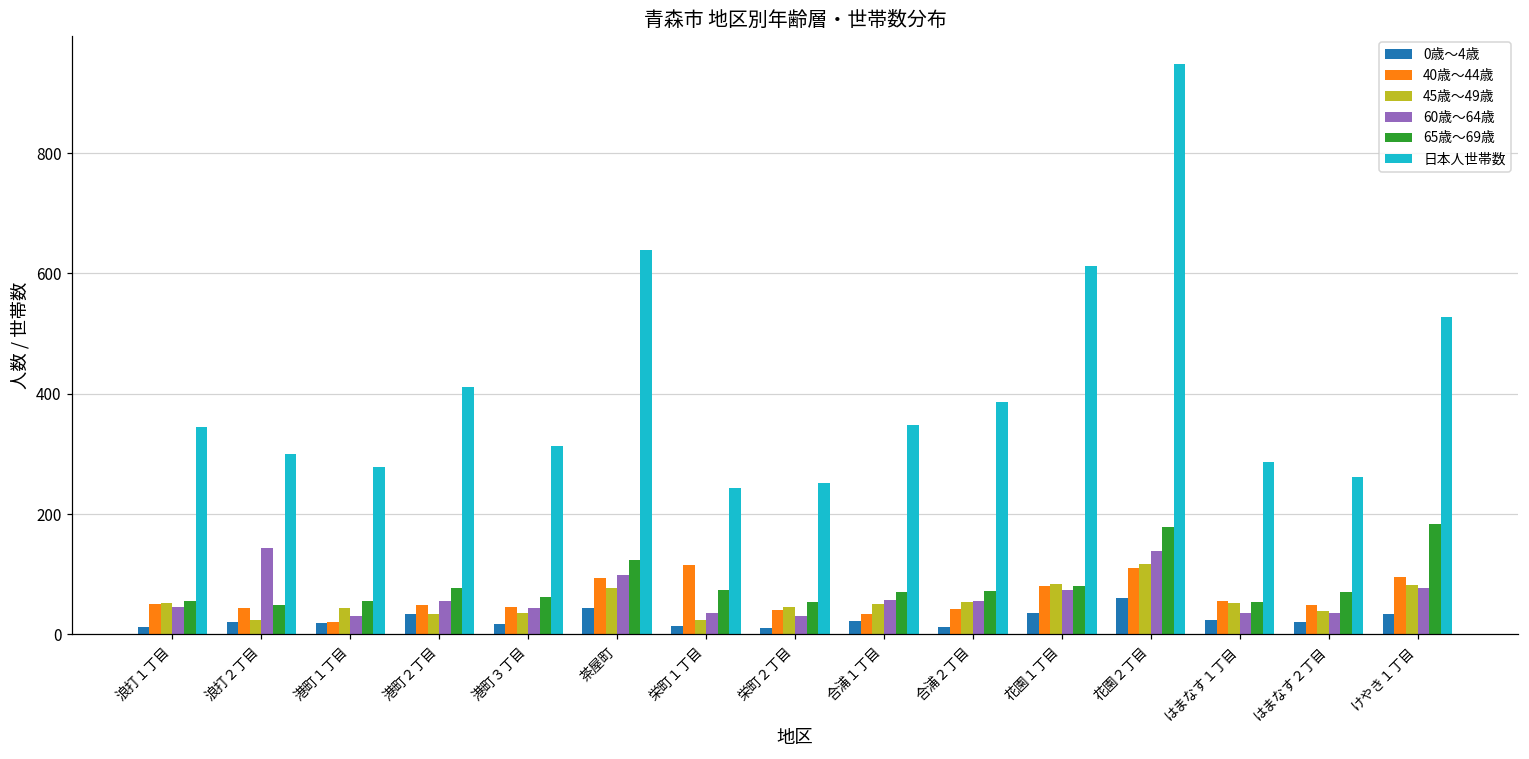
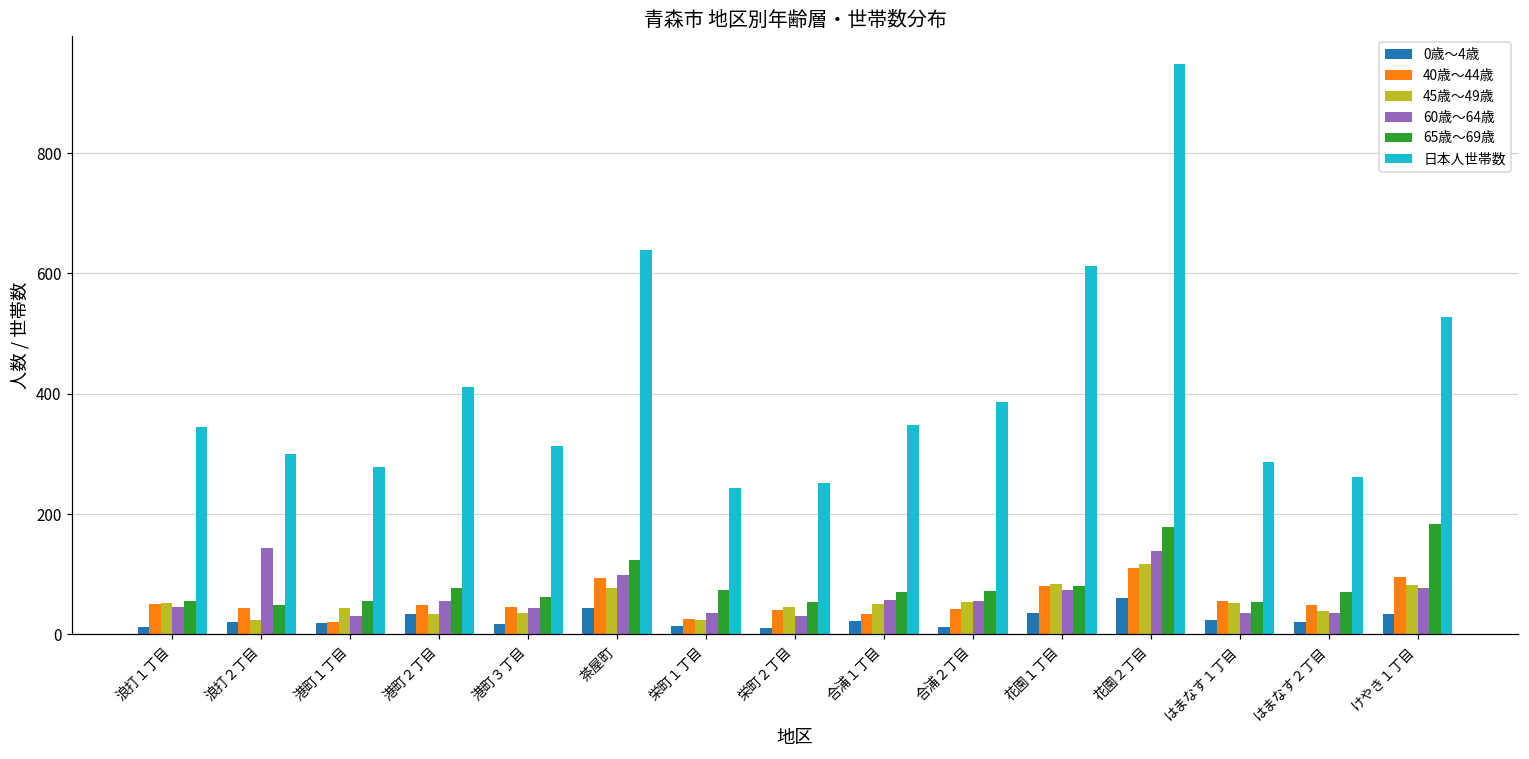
  {
    "0歳～4歳": {
      "浪打１丁目": 10,
      "浪打２丁目": 20,
      "港町１丁目": 20,
      "港町２丁目": 30,
      "港町３丁目": 20,
      "茶屋町": 40,
      "栄町１丁目": 10,
      "栄町２丁目": 10,
      "合浦１丁目": 20,
      "合浦２丁目": 10,
      "花園１丁目": 40,
      "花園２丁目": 60,
      "はまなす１丁目": 20,
      "はまなす２丁目": 20,
      "けやき１丁目": 30
    },
    "40歳～44歳": {
      "浪打１丁目": 50,
      "浪打２丁目": 40,
      "港町１丁目": 20,
      "港町２丁目": 50,
      "港町３丁目": 50,
      "茶屋町": 90,
-     "栄町１丁目": 120,
+     "栄町１丁目": 30,
      "栄町２丁目": 40,
      "合浦１丁目": 30,
      "合浦２丁目": 40,
      "花園１丁目": 80,
      "花園２丁目": 110,
      "はまなす１丁目": 60,
      "はまなす２丁目": 50,
      "けやき１丁目": 100
    },
    "45歳～49歳": {
      "浪打１丁目": 50,
      "浪打２丁目": 20,
      "港町１丁目": 40,
      "港町２丁目": 30,
      "港町３丁目": 40,
      "茶屋町": 80,
      "栄町１丁目": 20,
      "栄町２丁目": 50,
      "合浦１丁目": 50,
      "合浦２丁目": 50,
      "花園１丁目": 80,
      "花園２丁目": 120,
      "はまなす１丁目": 50,
      "はまなす２丁目": 40,
      "けやき１丁目": 80
    },
    "60歳～64歳": {
      "浪打１丁目": 50,
      "浪打２丁目": 140,
      "港町１丁目": 30,
      "港町２丁目": 60,
      "港町３丁目": 40,
      "茶屋町": 100,
      "栄町１丁目": 40,
      "栄町２丁目": 30,
      "合浦１丁目": 60,
      "合浦２丁目": 60,
      "花園１丁目": 70,
      "花園２丁目": 140,
      "はまなす１丁目": 40,
      "はまなす２丁目": 40,
      "けやき１丁目": 80
    },
    "65歳～69歳": {
      "浪打１丁目": 60,
      "浪打２丁目": 50,
      "港町１丁目": 60,
      "港町２丁目": 80,
      "港町３丁目": 60,
      "茶屋町": 120,
      "栄町１丁目": 70,
      "栄町２丁目": 50,
      "合浦１丁目": 70,
      "合浦２丁目": 70,
      "花園１丁目": 80,
      "花園２丁目": 180,
      "はまなす１丁目": 50,
      "はまなす２丁目": 70,
      "けやき１丁目": 180
    },
    "日本人世帯数": {
      "浪打１丁目": 350,
      "浪打２丁目": 300,
      "港町１丁目": 280,
      "港町２丁目": 410,
      "港町３丁目": 310,
      "茶屋町": 640,
      "栄町１丁目": 240,
      "栄町２丁目": 250,
      "合浦１丁目": 350,
      "合浦２丁目": 390,
      "花園１丁目": 610,
      "花園２丁目": 950,
      "はまなす１丁目": 290,
      "はまなす２丁目": 260,
      "けやき１丁目": 530
    }
  }
